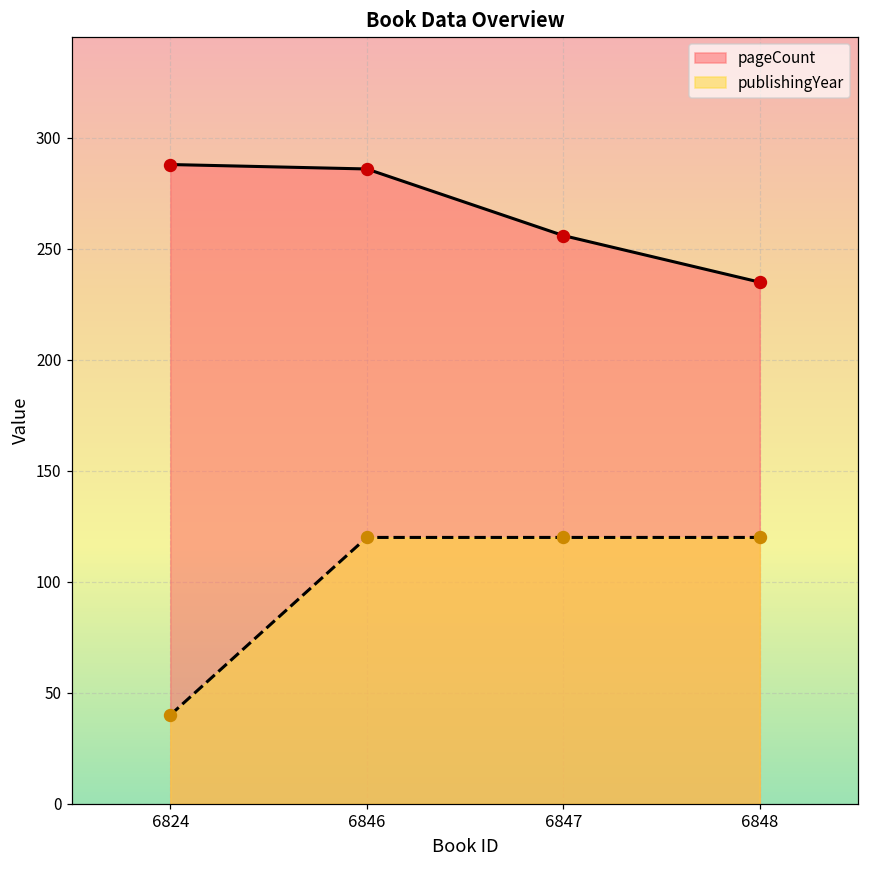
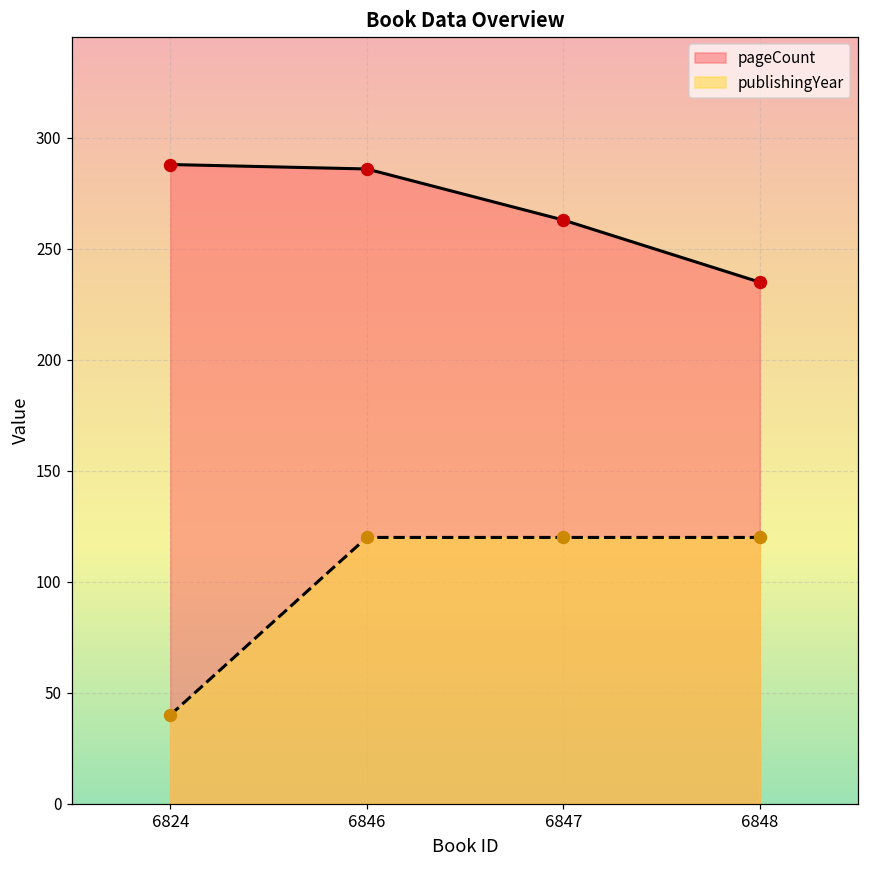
  {
    "pageCount": {
      "6824": 288,
      "6846": 286,
-     "6847": 256,
+     "6847": 263,
      "6848": 235
    },
    "publishingYear": {
      "6824": 40,
      "6846": 120,
      "6847": 120,
      "6848": 120
    }
  }
